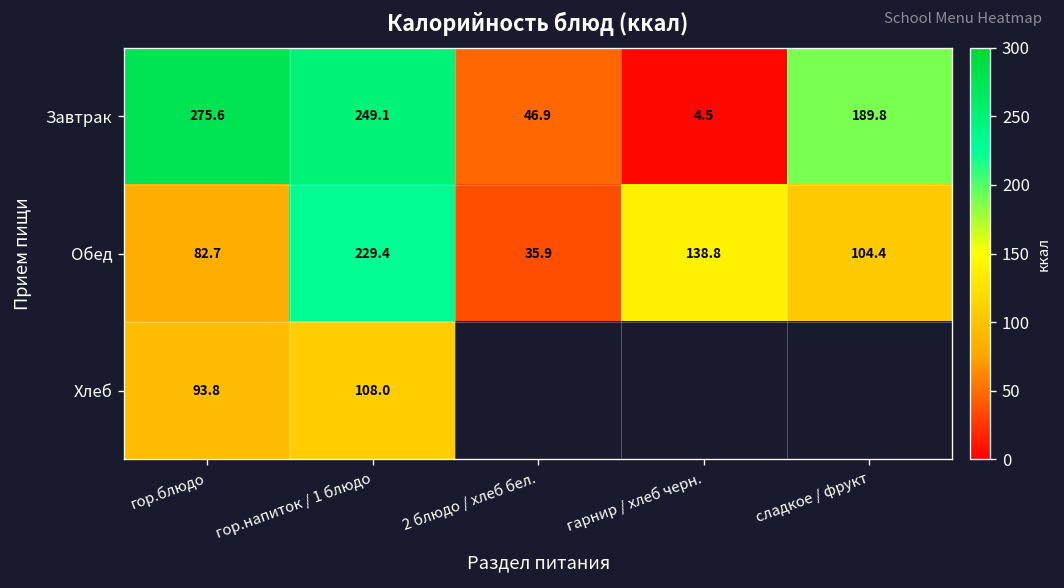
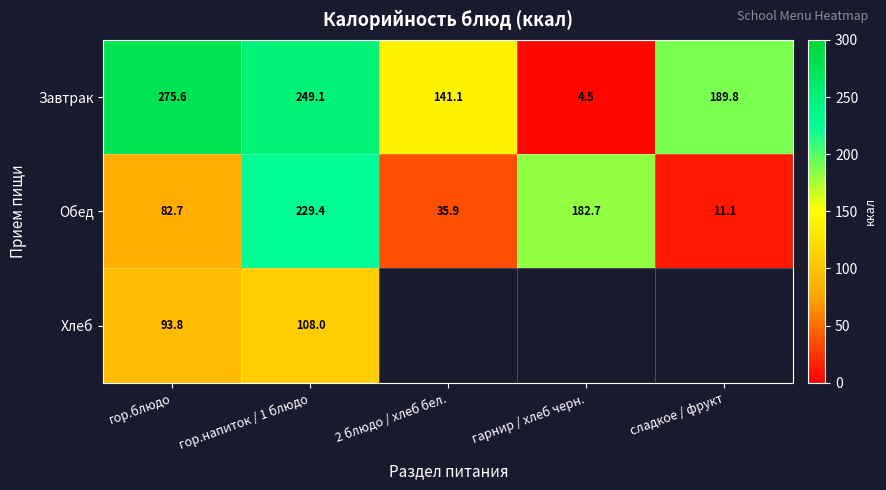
  {
    "Завтрак": {
      "гор.блюдо": 275.6,
      "гор.напиток / 1 блюдо": 249.1,
-     "2 блюдо / хлеб бел.": 46.9,
+     "2 блюдо / хлеб бел.": 141.1,
      "гарнир / хлеб черн.": 4.5,
      "сладкое / фрукт": 189.8
    },
    "Обед": {
      "гор.блюдо": 82.7,
      "гор.напиток / 1 блюдо": 229.4,
      "2 блюдо / хлеб бел.": 35.9,
-     "гарнир / хлеб черн.": 138.8,
-     "сладкое / фрукт": 104.4
+     "гарнир / хлеб черн.": 182.7,
+     "сладкое / фрукт": 11.1
    },
    "Хлеб": {
      "гор.блюдо": 93.8,
      "гор.напиток / 1 блюдо": 108.0
    }
  }
